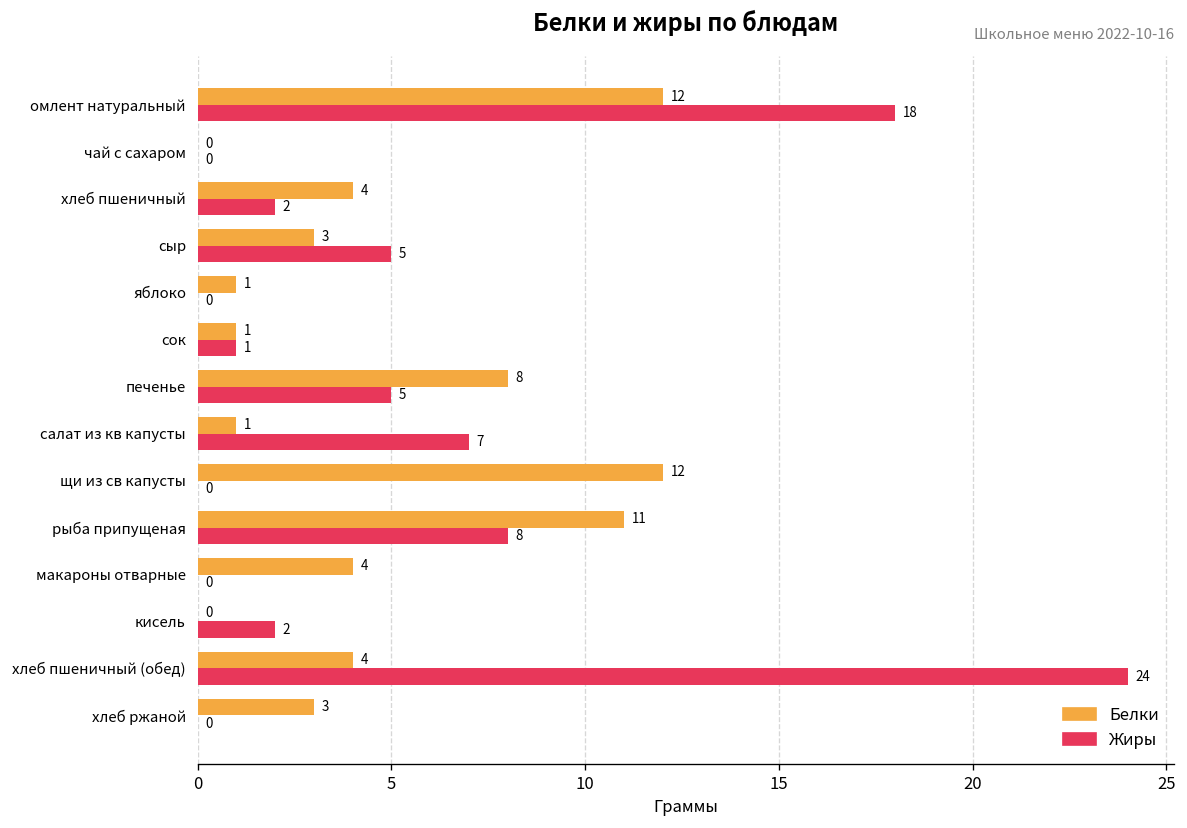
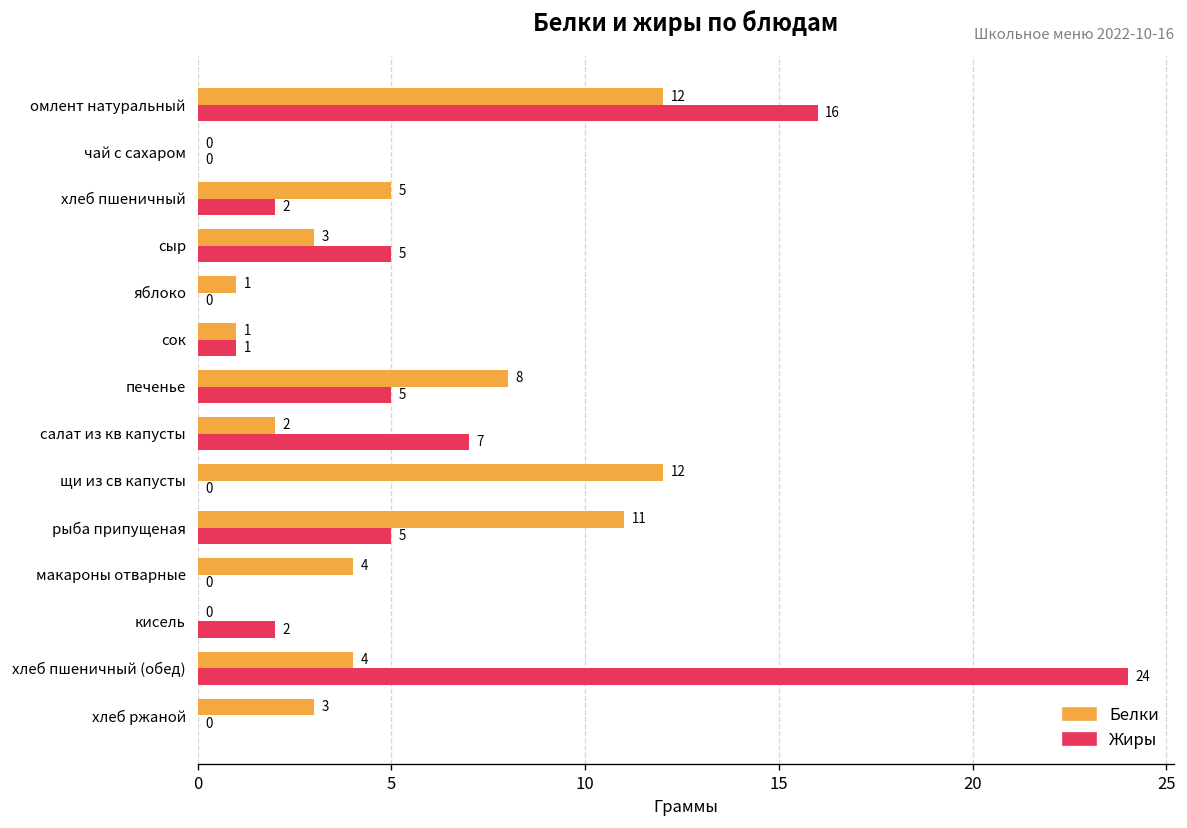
  {
    "Белки": {
      "омлент натуральный": 12,
      "чай с сахаром": 0,
-     "хлеб пшеничный": 4,
+     "хлеб пшеничный": 5,
      "сыр": 3,
      "яблоко": 1,
      "сок": 1,
      "печенье": 8,
-     "салат из кв капусты": 1,
+     "салат из кв капусты": 2,
      "щи из св капусты": 12,
      "рыба припущеная": 11,
      "макароны отварные": 4,
      "кисель": 0,
      "хлеб пшеничный (обед)": 4,
      "хлеб ржаной": 3
    },
    "Жиры": {
-     "омлент натуральный": 18,
+     "омлент натуральный": 16,
      "чай с сахаром": 0,
      "хлеб пшеничный": 2,
      "сыр": 5,
      "яблоко": 0,
      "сок": 1,
      "печенье": 5,
      "салат из кв капусты": 7,
      "щи из св капусты": 0,
-     "рыба припущеная": 8,
+     "рыба припущеная": 5,
      "макароны отварные": 0,
      "кисель": 2,
      "хлеб пшеничный (обед)": 24,
      "хлеб ржаной": 0
    }
  }
